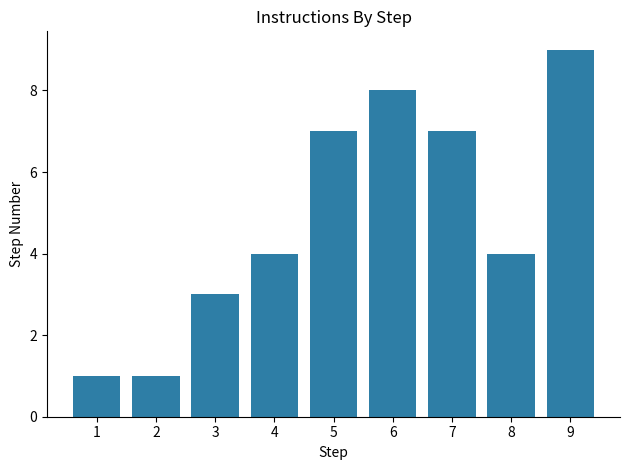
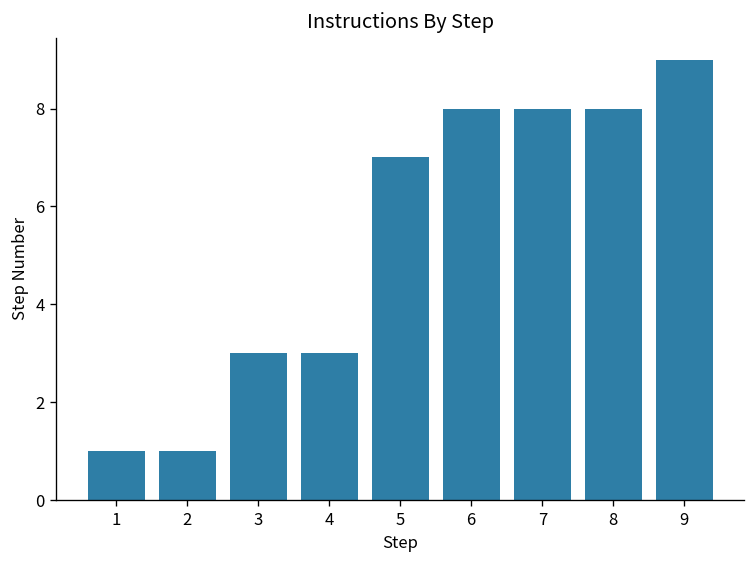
  {
    "1": 1,
    "2": 1,
    "3": 3,
-   "4": 4,
+   "4": 3,
    "5": 7,
    "6": 8,
-   "7": 7,
-   "8": 4,
+   "7": 8,
+   "8": 8,
    "9": 9
  }
